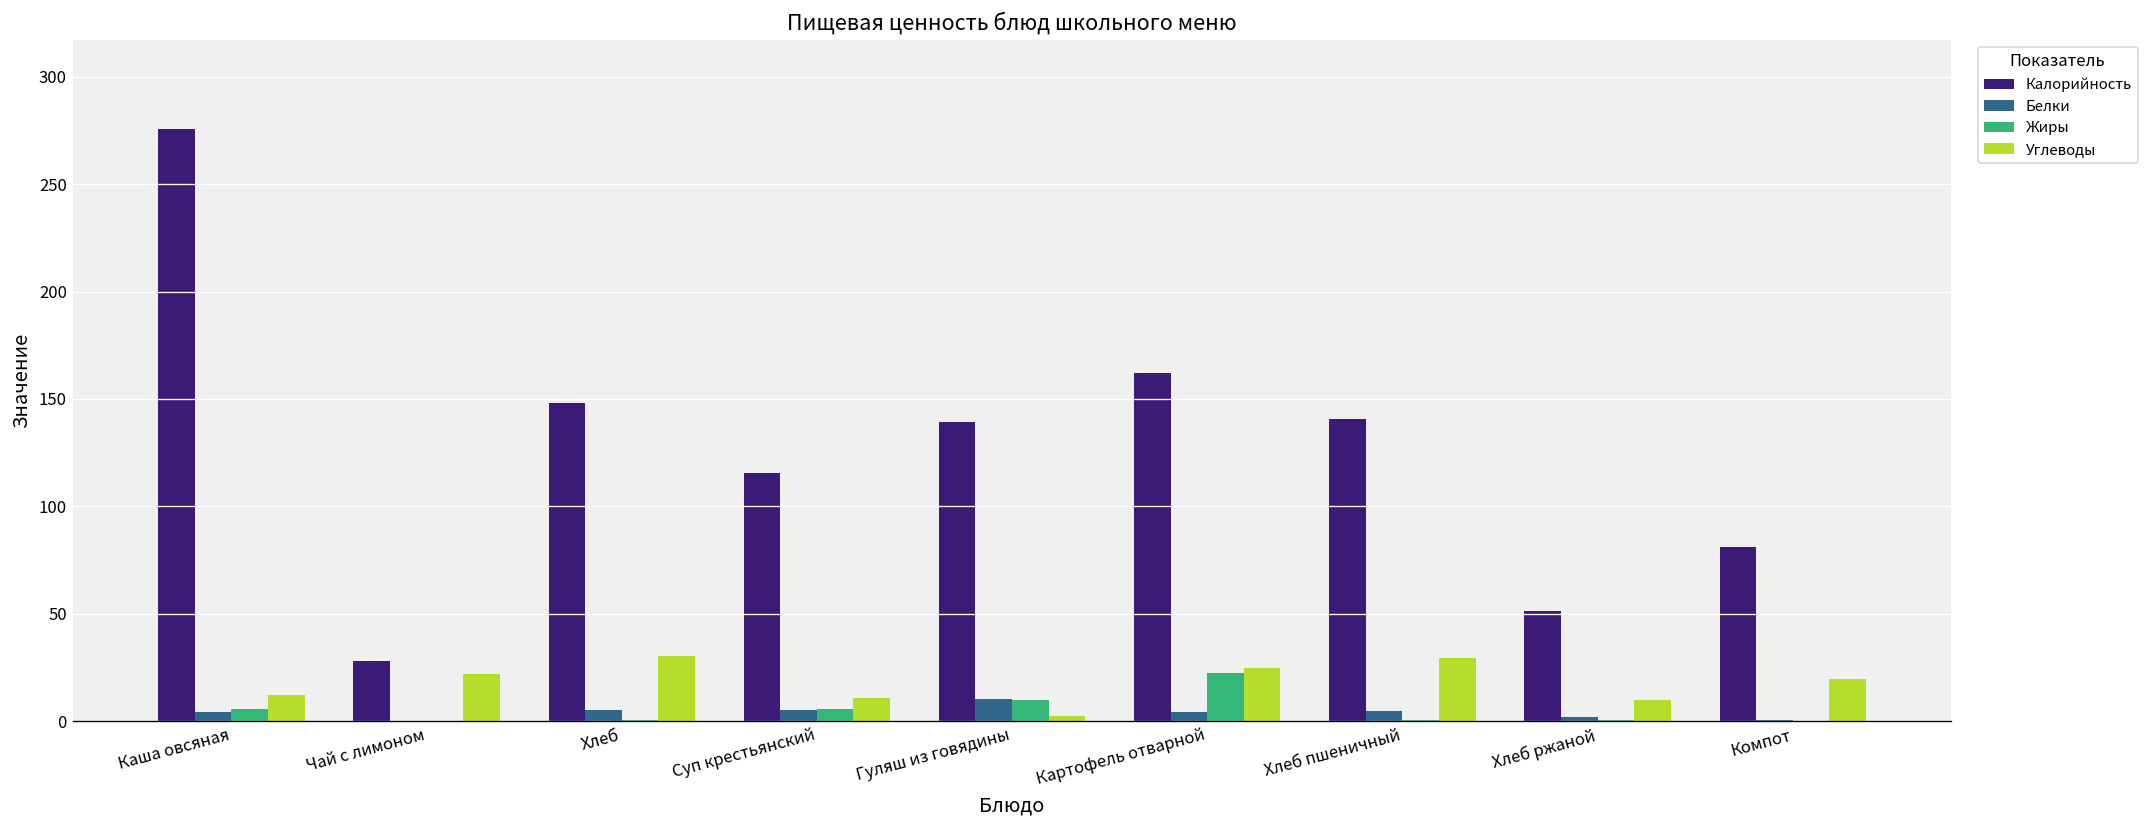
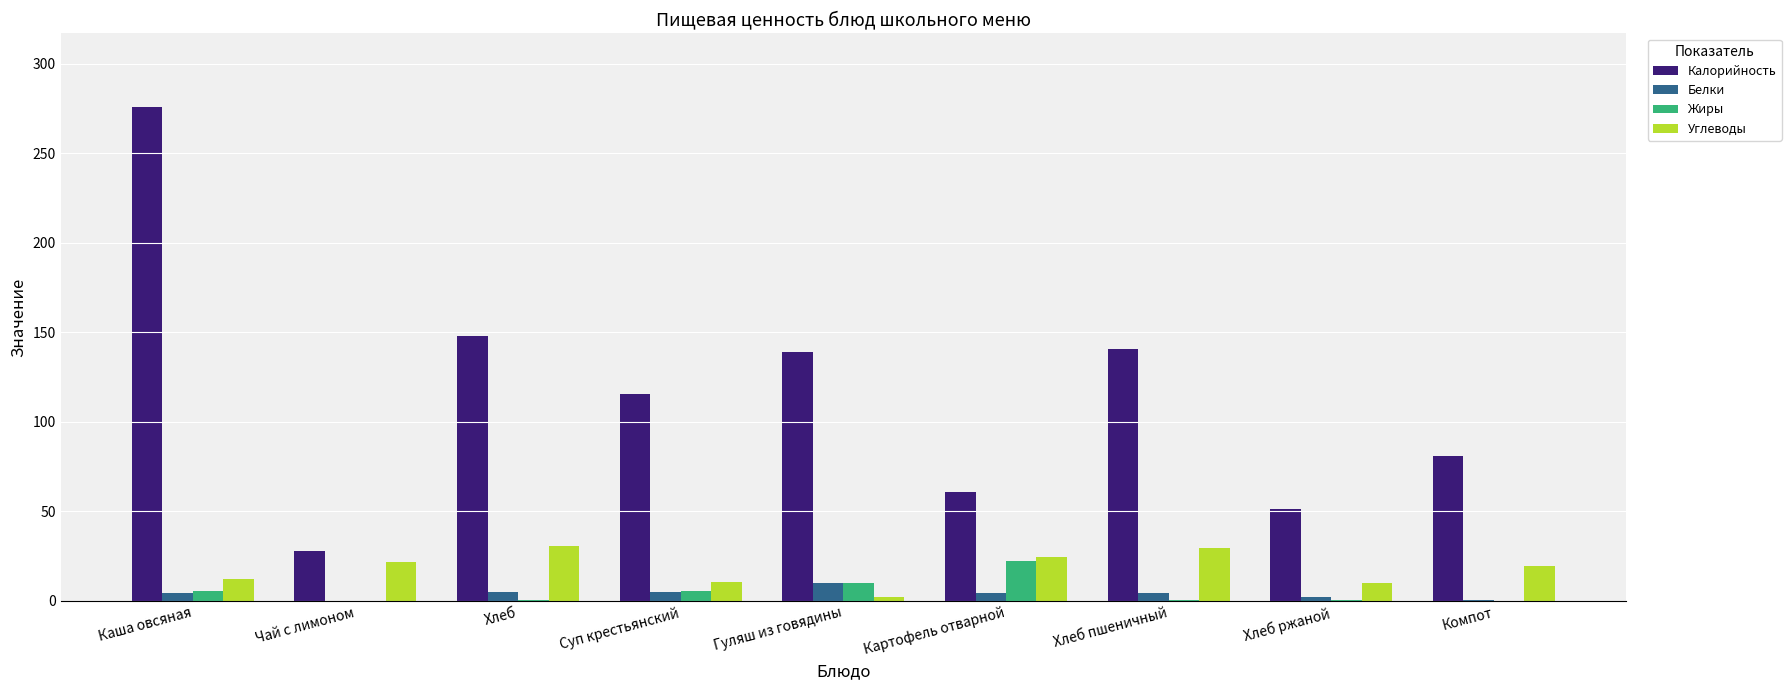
  {
    "Калорийность": {
      "Каша овсяная": 276,
      "Чай с лимоном": 28,
      "Хлеб": 148,
      "Суп крестьянский": 116,
      "Гуляш из говядины": 139,
-     "Картофель отварной": 162,
+     "Картофель отварной": 61,
      "Хлеб пшеничный": 141,
      "Хлеб ржаной": 51,
      "Компот": 81
    },
    "Белки": {
      "Каша овсяная": 4,
      "Хлеб": 5,
      "Суп крестьянский": 5,
      "Гуляш из говядины": 10,
      "Картофель отварной": 4,
      "Хлеб пшеничный": 5,
      "Хлеб ржаной": 2
    },
    "Жиры": {
      "Каша овсяная": 6,
      "Суп крестьянский": 6,
      "Гуляш из говядины": 10,
      "Картофель отварной": 22,
      "Компот": 0
    },
    "Углеводы": {
      "Каша овсяная": 12,
      "Чай с лимоном": 22,
      "Хлеб": 31,
      "Суп крестьянский": 11,
      "Гуляш из говядины": 2,
      "Картофель отварной": 25,
      "Хлеб пшеничный": 30,
      "Хлеб ржаной": 10,
      "Компот": 20
    }
  }
